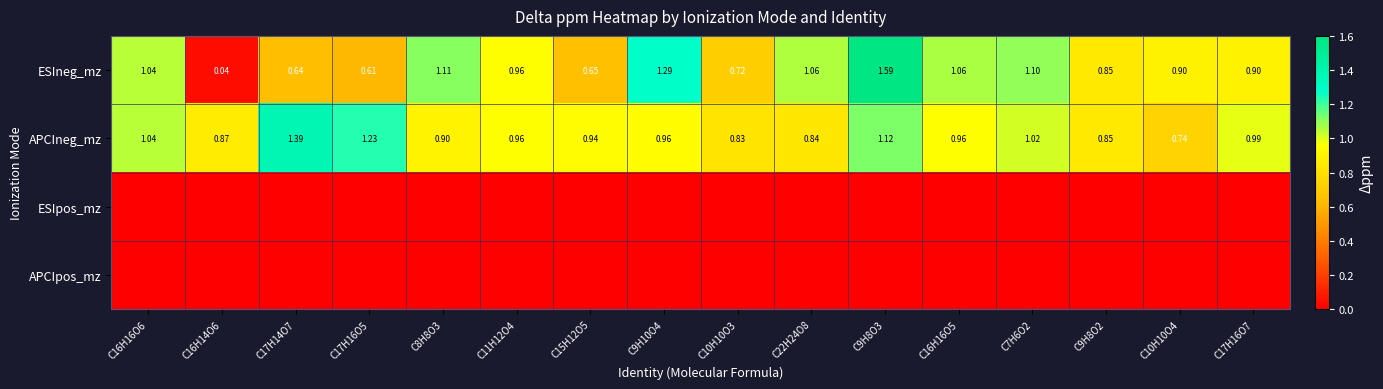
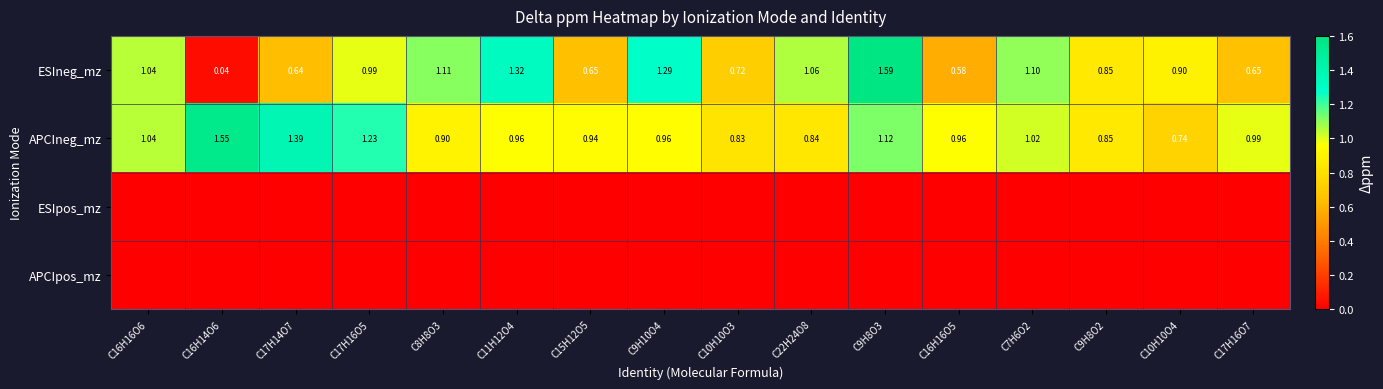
  {
    "ESIneg_mz": {
      "C16H16O6": 1.04,
      "C16H14O6": 0.04,
      "C17H14O7": 0.64,
-     "C17H16O5": 0.61,
+     "C17H16O5": 0.99,
      "C8H8O3": 1.11,
-     "C11H12O4": 0.96,
+     "C11H12O4": 1.32,
      "C15H12O5": 0.65,
      "C9H10O4": 1.29,
      "C10H10O3": 0.72,
      "C22H24O8": 1.06,
      "C9H8O3": 1.59,
-     "C16H16O5": 1.06,
+     "C16H16O5": 0.58,
      "C7H6O2": 1.10,
      "C9H8O2": 0.85,
      "C10H10O4": 0.90,
-     "C17H16O7": 0.90
+     "C17H16O7": 0.65
    },
    "APCIneg_mz": {
      "C16H16O6": 1.04,
-     "C16H14O6": 0.87,
+     "C16H14O6": 1.55,
      "C17H14O7": 1.39,
      "C17H16O5": 1.23,
      "C8H8O3": 0.90,
      "C11H12O4": 0.96,
      "C15H12O5": 0.94,
      "C9H10O4": 0.96,
      "C10H10O3": 0.83,
      "C22H24O8": 0.84,
      "C9H8O3": 1.12,
      "C16H16O5": 0.96,
      "C7H6O2": 1.02,
      "C9H8O2": 0.85,
      "C10H10O4": 0.74,
      "C17H16O7": 0.99
    }
  }
